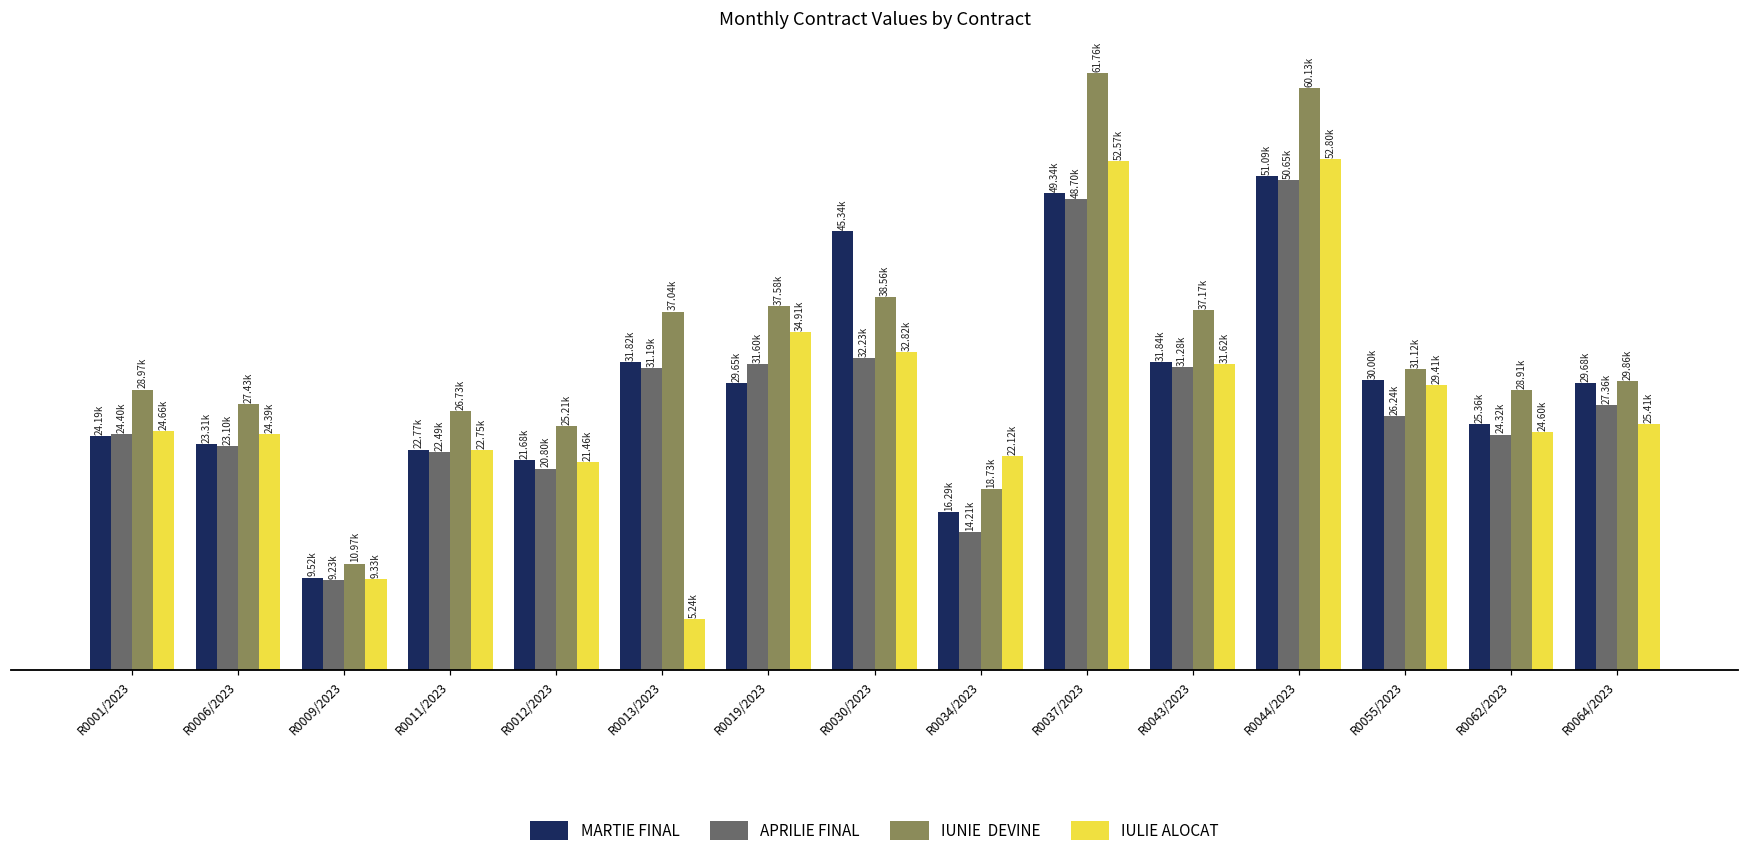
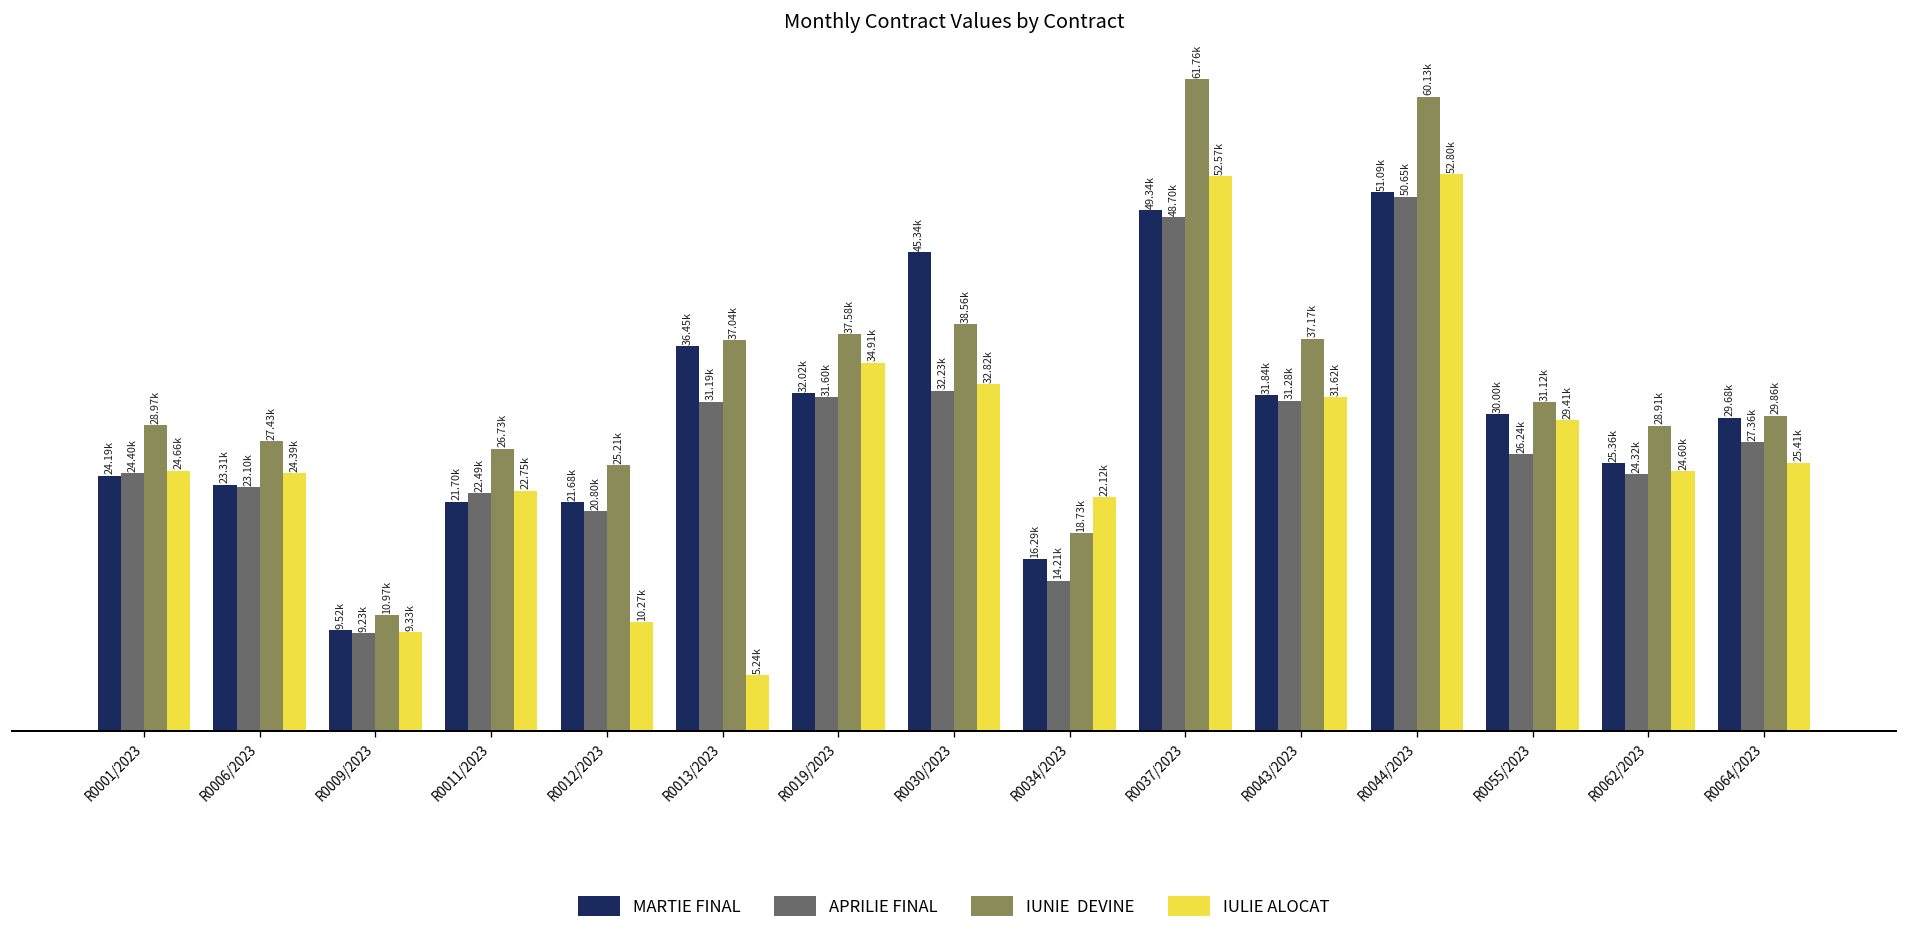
  {
    "MARTIE FINAL": {
      "R0001/2023": "24.19k",
      "R0006/2023": "23.31k",
      "R0009/2023": "9.52k",
-     "R0011/2023": "22.77k",
+     "R0011/2023": "21.70k",
      "R0012/2023": "21.68k",
-     "R0013/2023": "31.82k",
-     "R0019/2023": "29.65k",
+     "R0013/2023": "36.45k",
+     "R0019/2023": "32.02k",
      "R0030/2023": "45.34k",
      "R0034/2023": "16.29k",
      "R0037/2023": "49.34k",
      "R0043/2023": "31.84k",
      "R0044/2023": "51.09k",
      "R0055/2023": "30.00k",
      "R0062/2023": "25.36k",
      "R0064/2023": "29.68k"
    },
    "IULIE ALOCAT": {
      "R0001/2023": "24.66k",
      "R0006/2023": "24.39k",
      "R0009/2023": "9.33k",
      "R0011/2023": "22.75k",
-     "R0012/2023": "21.46k",
+     "R0012/2023": "10.27k",
      "R0013/2023": "5.24k",
      "R0019/2023": "34.91k",
      "R0030/2023": "32.82k",
      "R0034/2023": "22.12k",
      "R0037/2023": "52.57k",
      "R0043/2023": "31.62k",
      "R0044/2023": "52.80k",
      "R0055/2023": "29.41k",
      "R0062/2023": "24.60k",
      "R0064/2023": "25.41k"
    }
  }
